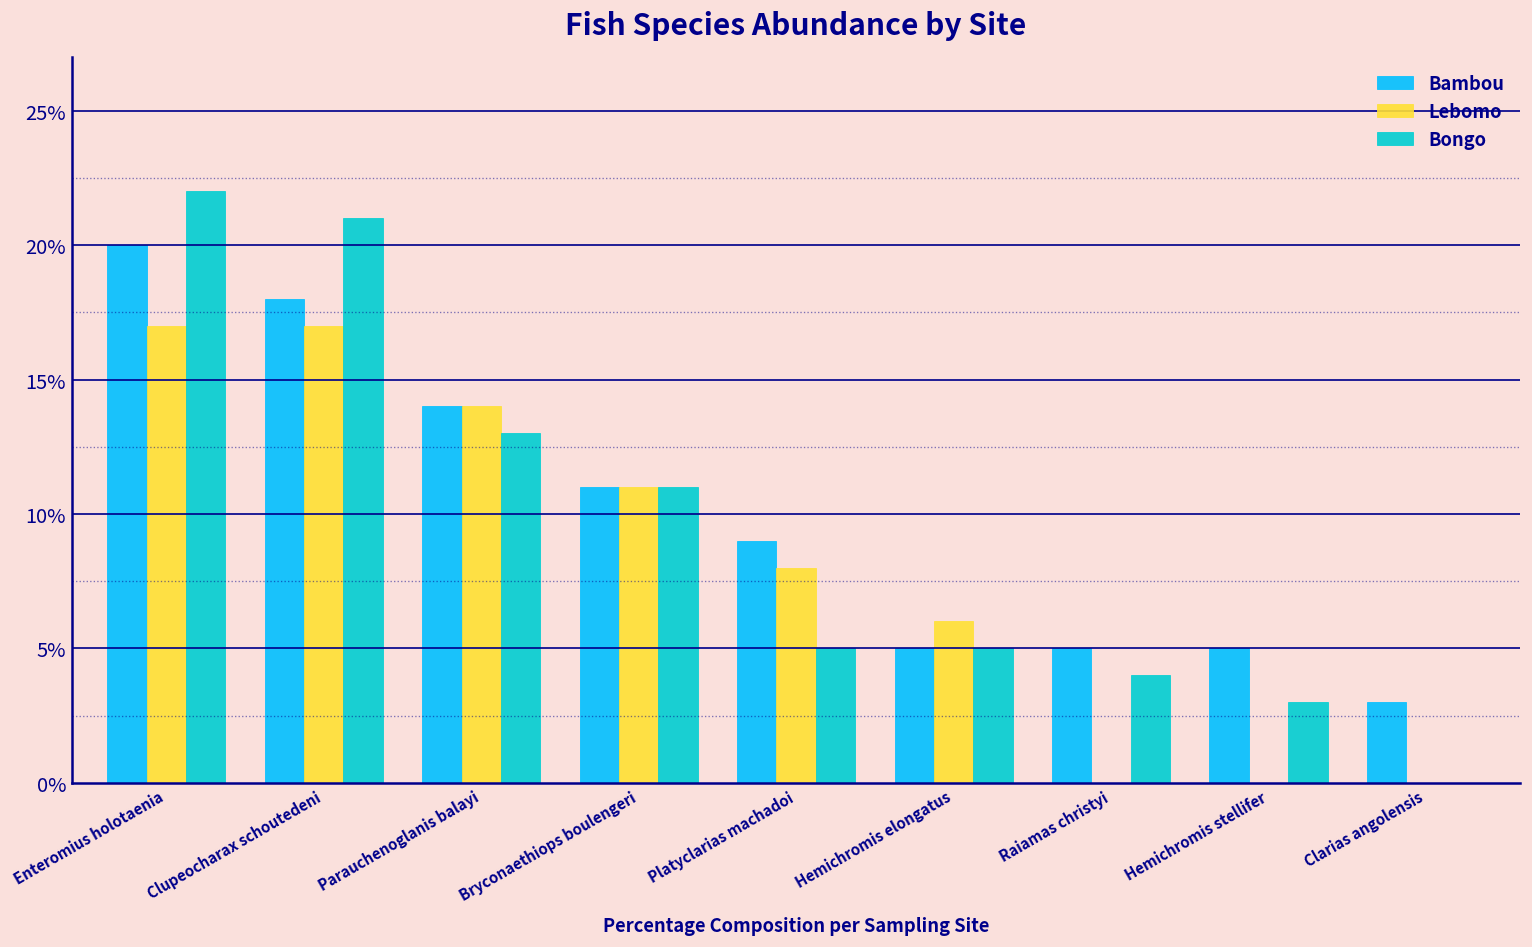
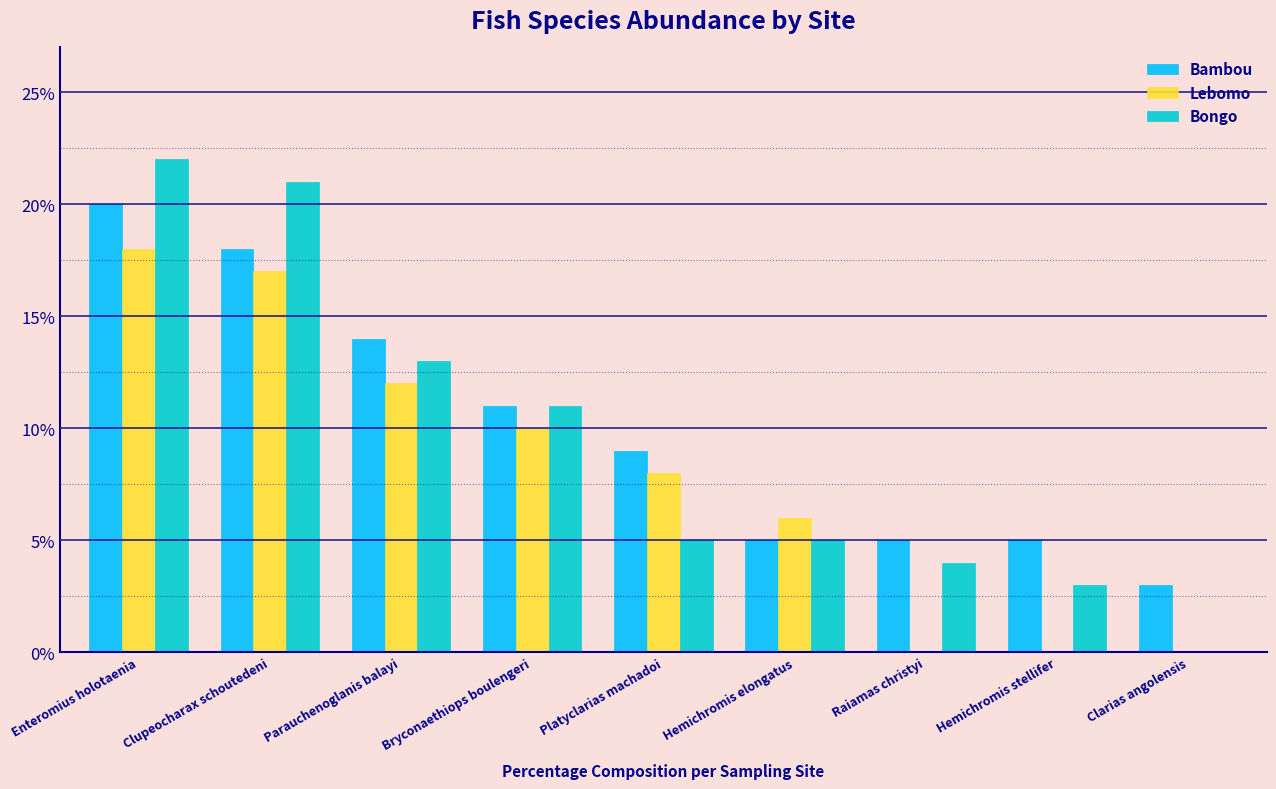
  {
    "Lebomo": {
-     "Enteromius holotaenia": "17%",
+     "Enteromius holotaenia": "18%",
      "Clupeocharax schoutedeni": "17%",
-     "Parauchenoglanis balayi": "14%",
-     "Bryconaethiops boulengeri": "11%",
+     "Parauchenoglanis balayi": "12%",
+     "Bryconaethiops boulengeri": "10%",
      "Platyclarias machadoi": "8%",
      "Hemichromis elongatus": "6%",
      "Raiamas christyi": "0%",
      "Hemichromis stellifer": "0%",
      "Clarias angolensis": "0%"
    }
  }
